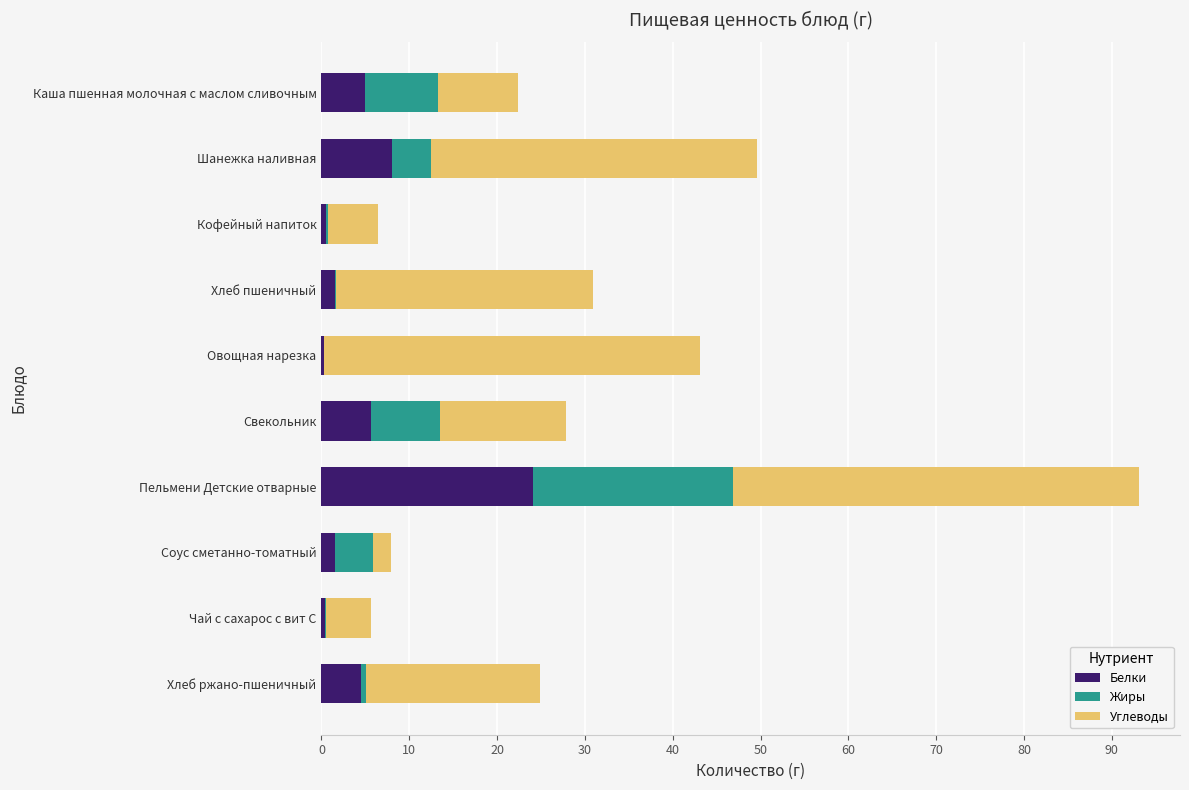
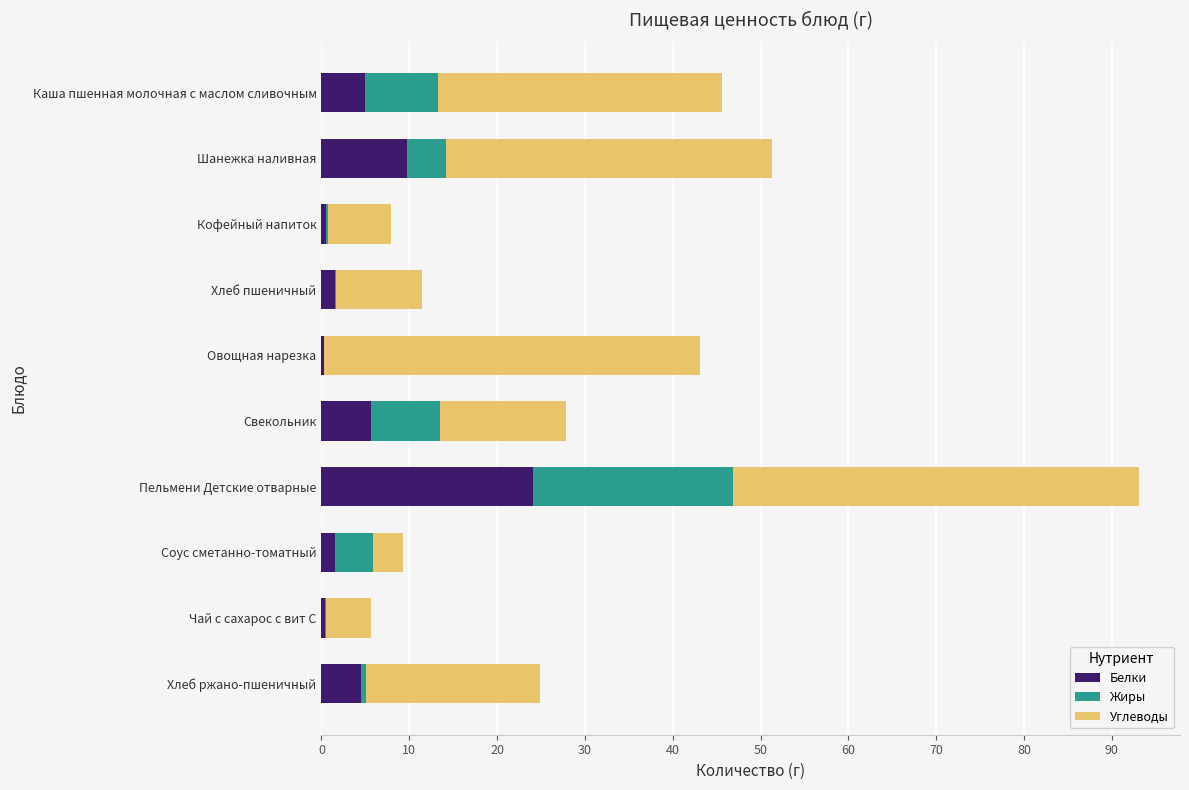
  {
    "Белки": {
      "Каша пшенная молочная с маслом сливочным": 5,
-     "Шанежка наливная": 8,
+     "Шанежка наливная": 10,
      "Кофейный напиток": 1,
      "Хлеб пшеничный": 2,
      "Овощная нарезка": 0,
      "Свекольник": 6,
      "Пельмени Детские отварные": 24,
      "Соус сметанно-томатный": 2,
      "Чай с сахарос с вит С": 0,
      "Хлеб ржано-пшеничный": 5
    },
    "Жиры": {
      "Каша пшенная молочная с маслом сливочным": 8,
      "Шанежка наливная": 5,
      "Кофейный напиток": 0,
      "Овощная нарезка": 0,
      "Свекольник": 8,
      "Пельмени Детские отварные": 23,
      "Соус сметанно-томатный": 4,
      "Хлеб ржано-пшеничный": 1
    },
    "Углеводы": {
-     "Каша пшенная молочная с маслом сливочным": 9,
+     "Каша пшенная молочная с маслом сливочным": 32,
      "Шанежка наливная": 37,
-     "Кофейный напиток": 6,
-     "Хлеб пшеничный": 29,
+     "Кофейный напиток": 7,
+     "Хлеб пшеничный": 10,
      "Овощная нарезка": 43,
      "Свекольник": 14,
      "Пельмени Детские отварные": 46,
-     "Соус сметанно-томатный": 2,
+     "Соус сметанно-томатный": 3,
      "Чай с сахарос с вит С": 5,
      "Хлеб ржано-пшеничный": 20
    }
  }
